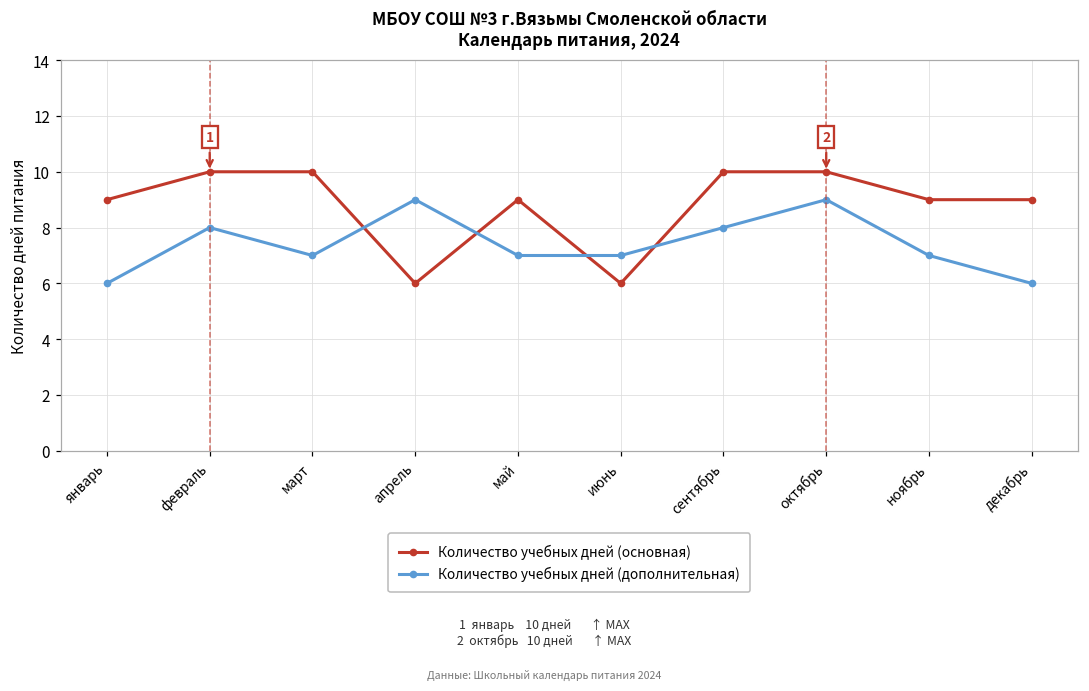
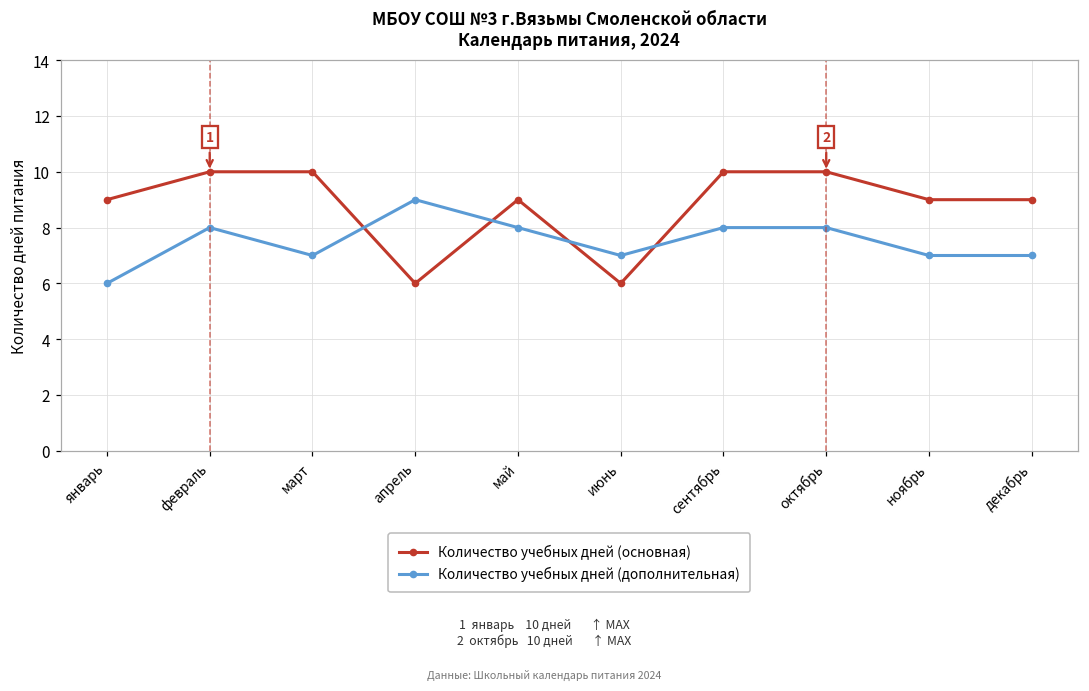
  {
    "Количество учебных дней (основная)": {
      "январь": 9,
      "февраль": 10,
      "март": 10,
      "апрель": 6,
      "май": 9,
      "июнь": 6,
      "сентябрь": 10,
      "октябрь": 10,
      "ноябрь": 9,
      "декабрь": 9
    },
    "Количество учебных дней (дополнительная)": {
      "январь": 6,
      "февраль": 8,
      "март": 7,
      "апрель": 9,
-     "май": 7,
+     "май": 8,
      "июнь": 7,
      "сентябрь": 8,
-     "октябрь": 9,
+     "октябрь": 8,
      "ноябрь": 7,
-     "декабрь": 6
+     "декабрь": 7
    }
  }
